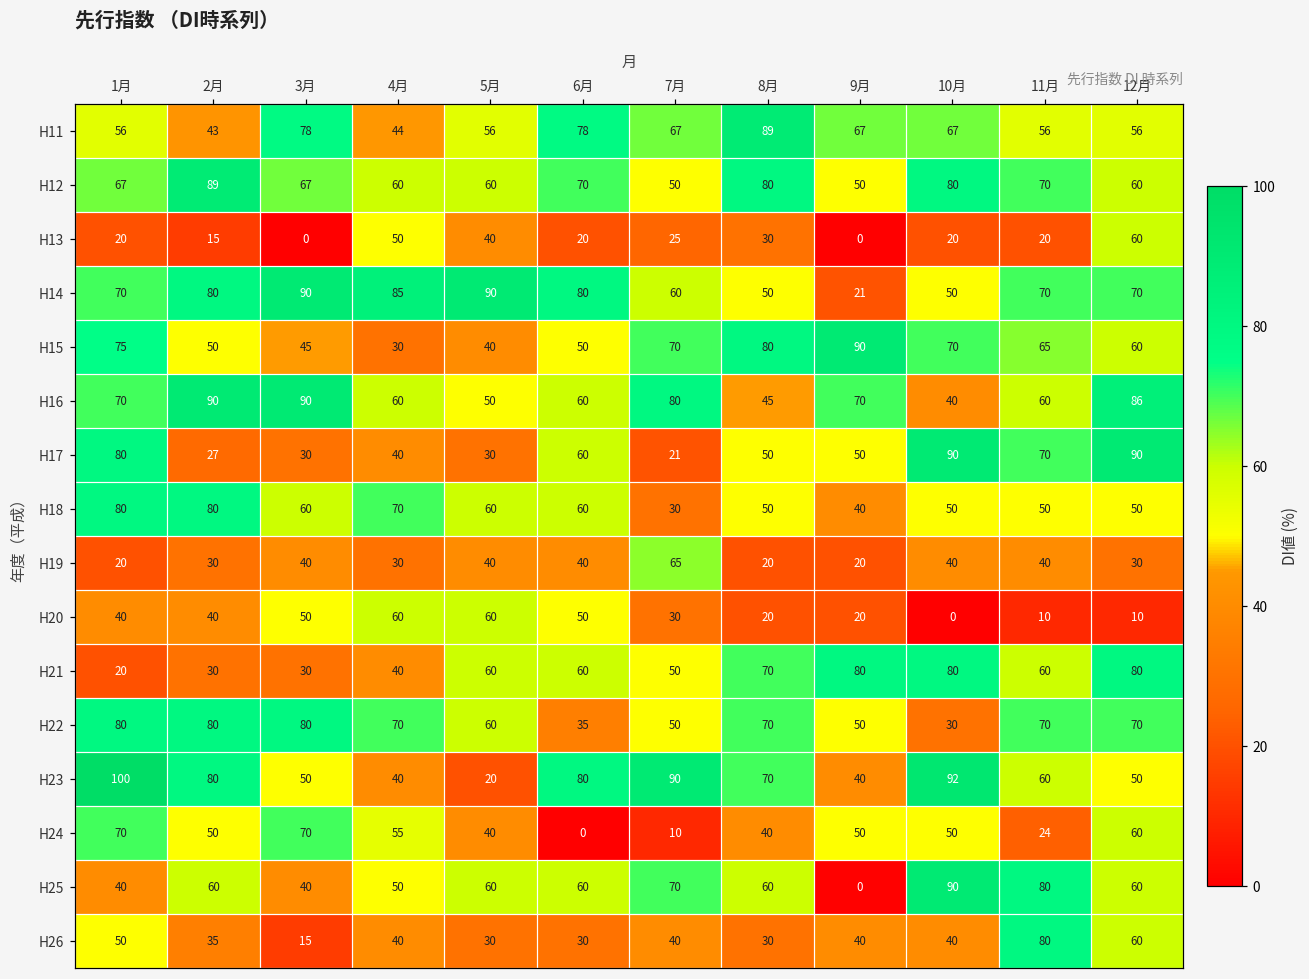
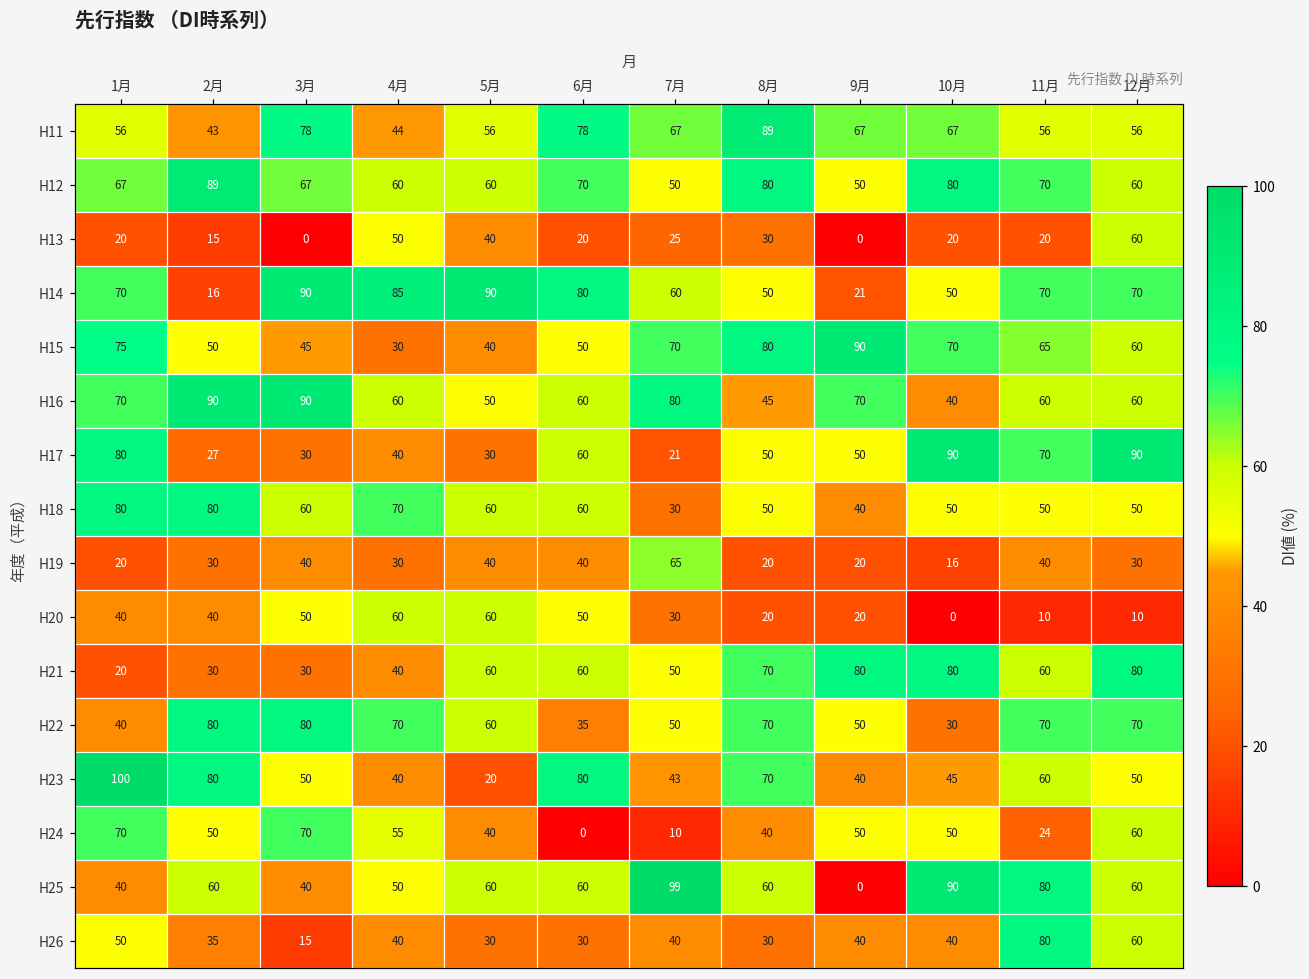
  {
    "H11": {
      "1月": 56,
      "2月": 43,
      "3月": 78,
      "4月": 44,
      "5月": 56,
      "6月": 78,
      "7月": 67,
      "8月": 89,
      "9月": 67,
      "10月": 67,
      "11月": 56,
      "12月": 56
    },
    "H12": {
      "1月": 67,
      "2月": 89,
      "3月": 67,
      "4月": 60,
      "5月": 60,
      "6月": 70,
      "7月": 50,
      "8月": 80,
      "9月": 50,
      "10月": 80,
      "11月": 70,
      "12月": 60
    },
    "H13": {
      "1月": 20,
      "2月": 15,
      "3月": 0,
      "4月": 50,
      "5月": 40,
      "6月": 20,
      "7月": 25,
      "8月": 30,
      "9月": 0,
      "10月": 20,
      "11月": 20,
      "12月": 60
    },
    "H14": {
      "1月": 70,
-     "2月": 80,
+     "2月": 16,
      "3月": 90,
      "4月": 85,
      "5月": 90,
      "6月": 80,
      "7月": 60,
      "8月": 50,
      "9月": 21,
      "10月": 50,
      "11月": 70,
      "12月": 70
    },
    "H15": {
      "1月": 75,
      "2月": 50,
      "3月": 45,
      "4月": 30,
      "5月": 40,
      "6月": 50,
      "7月": 70,
      "8月": 80,
      "9月": 90,
      "10月": 70,
      "11月": 65,
      "12月": 60
    },
    "H16": {
      "1月": 70,
      "2月": 90,
      "3月": 90,
      "4月": 60,
      "5月": 50,
      "6月": 60,
      "7月": 80,
      "8月": 45,
      "9月": 70,
      "10月": 40,
      "11月": 60,
-     "12月": 86
+     "12月": 60
    },
    "H17": {
      "1月": 80,
      "2月": 27,
      "3月": 30,
      "4月": 40,
      "5月": 30,
      "6月": 60,
      "7月": 21,
      "8月": 50,
      "9月": 50,
      "10月": 90,
      "11月": 70,
      "12月": 90
    },
    "H18": {
      "1月": 80,
      "2月": 80,
      "3月": 60,
      "4月": 70,
      "5月": 60,
      "6月": 60,
      "7月": 30,
      "8月": 50,
      "9月": 40,
      "10月": 50,
      "11月": 50,
      "12月": 50
    },
    "H19": {
      "1月": 20,
      "2月": 30,
      "3月": 40,
      "4月": 30,
      "5月": 40,
      "6月": 40,
      "7月": 65,
      "8月": 20,
      "9月": 20,
-     "10月": 40,
+     "10月": 16,
      "11月": 40,
      "12月": 30
    },
    "H20": {
      "1月": 40,
      "2月": 40,
      "3月": 50,
      "4月": 60,
      "5月": 60,
      "6月": 50,
      "7月": 30,
      "8月": 20,
      "9月": 20,
      "10月": 0,
      "11月": 10,
      "12月": 10
    },
    "H21": {
      "1月": 20,
      "2月": 30,
      "3月": 30,
      "4月": 40,
      "5月": 60,
      "6月": 60,
      "7月": 50,
      "8月": 70,
      "9月": 80,
      "10月": 80,
      "11月": 60,
      "12月": 80
    },
    "H22": {
-     "1月": 80,
+     "1月": 40,
      "2月": 80,
      "3月": 80,
      "4月": 70,
      "5月": 60,
      "6月": 35,
      "7月": 50,
      "8月": 70,
      "9月": 50,
      "10月": 30,
      "11月": 70,
      "12月": 70
    },
    "H23": {
      "1月": 100,
      "2月": 80,
      "3月": 50,
      "4月": 40,
      "5月": 20,
      "6月": 80,
-     "7月": 90,
+     "7月": 43,
      "8月": 70,
      "9月": 40,
-     "10月": 92,
+     "10月": 45,
      "11月": 60,
      "12月": 50
    },
    "H24": {
      "1月": 70,
      "2月": 50,
      "3月": 70,
      "4月": 55,
      "5月": 40,
      "6月": 0,
      "7月": 10,
      "8月": 40,
      "9月": 50,
      "10月": 50,
      "11月": 24,
      "12月": 60
    },
    "H25": {
      "1月": 40,
      "2月": 60,
      "3月": 40,
      "4月": 50,
      "5月": 60,
      "6月": 60,
-     "7月": 70,
+     "7月": 99,
      "8月": 60,
      "9月": 0,
      "10月": 90,
      "11月": 80,
      "12月": 60
    },
    "H26": {
      "1月": 50,
      "2月": 35,
      "3月": 15,
      "4月": 40,
      "5月": 30,
      "6月": 30,
      "7月": 40,
      "8月": 30,
      "9月": 40,
      "10月": 40,
      "11月": 80,
      "12月": 60
    }
  }
